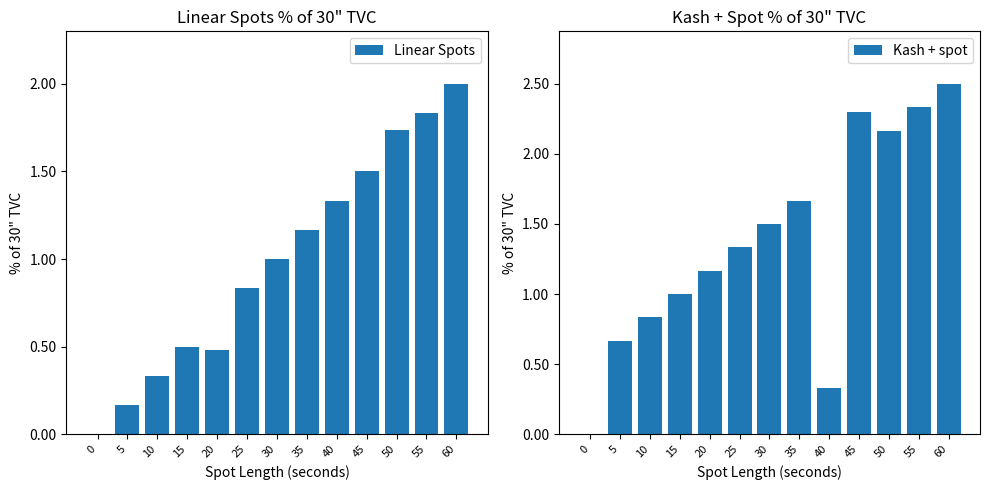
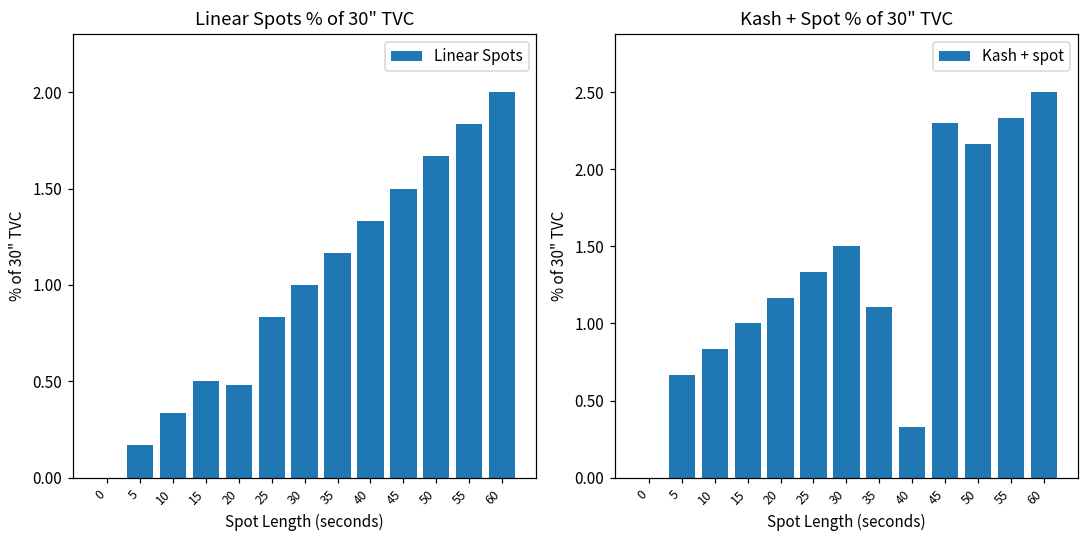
  {
    "Linear Spots % of 30\" TVC": {
      "0": 0.00,
      "5": 0.17,
      "10": 0.33,
      "15": 0.50,
      "20": 0.48,
      "25": 0.83,
      "30": 1.00,
      "35": 1.17,
      "40": 1.33,
      "45": 1.50,
-     "50": 1.73,
+     "50": 1.67,
      "55": 1.83,
      "60": 2.00
    },
    "Kash + Spot % of 30\" TVC": {
      "0": 0.00,
      "5": 0.67,
      "10": 0.83,
      "15": 1.00,
      "20": 1.17,
      "25": 1.33,
      "30": 1.50,
-     "35": 1.67,
+     "35": 1.11,
      "40": 0.33,
      "45": 2.30,
      "50": 2.17,
      "55": 2.33,
      "60": 2.50
    }
  }
